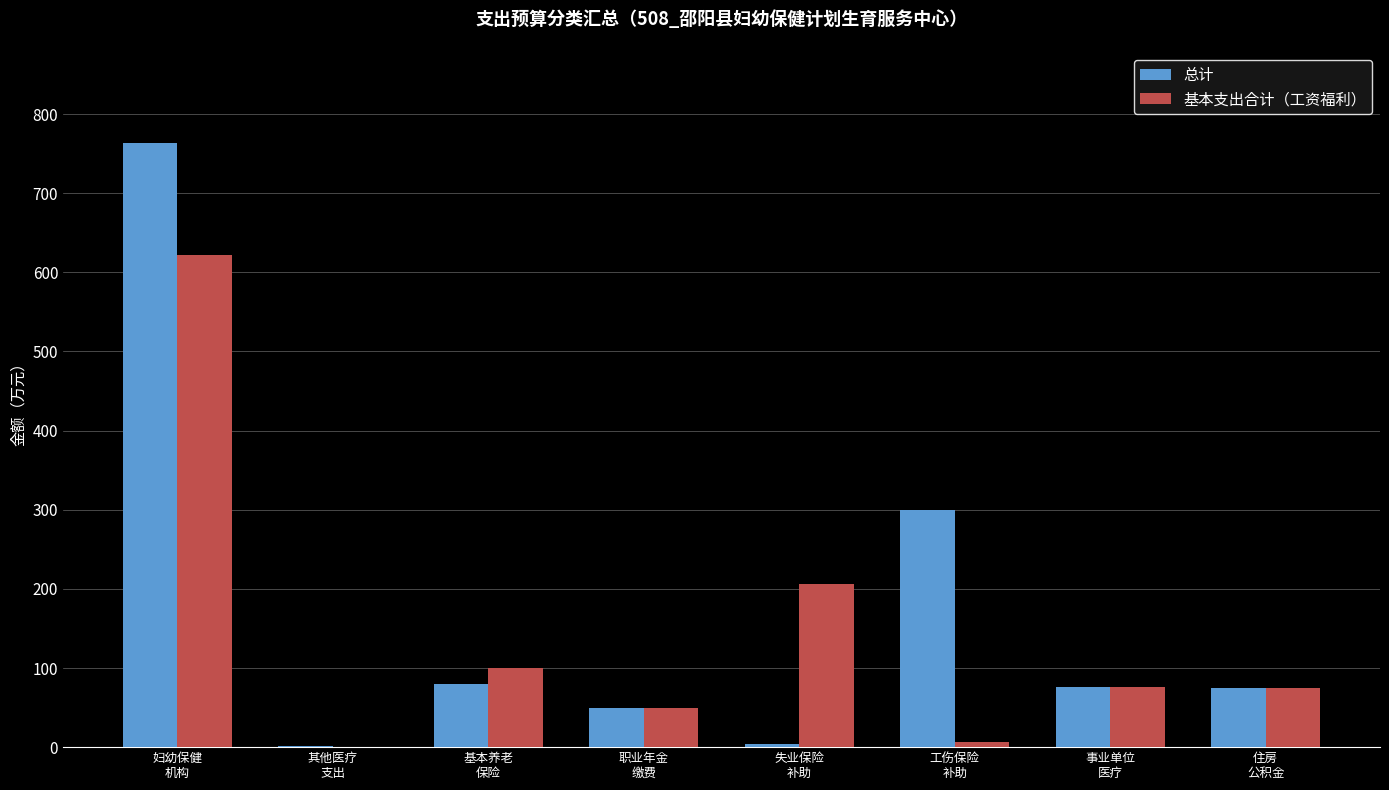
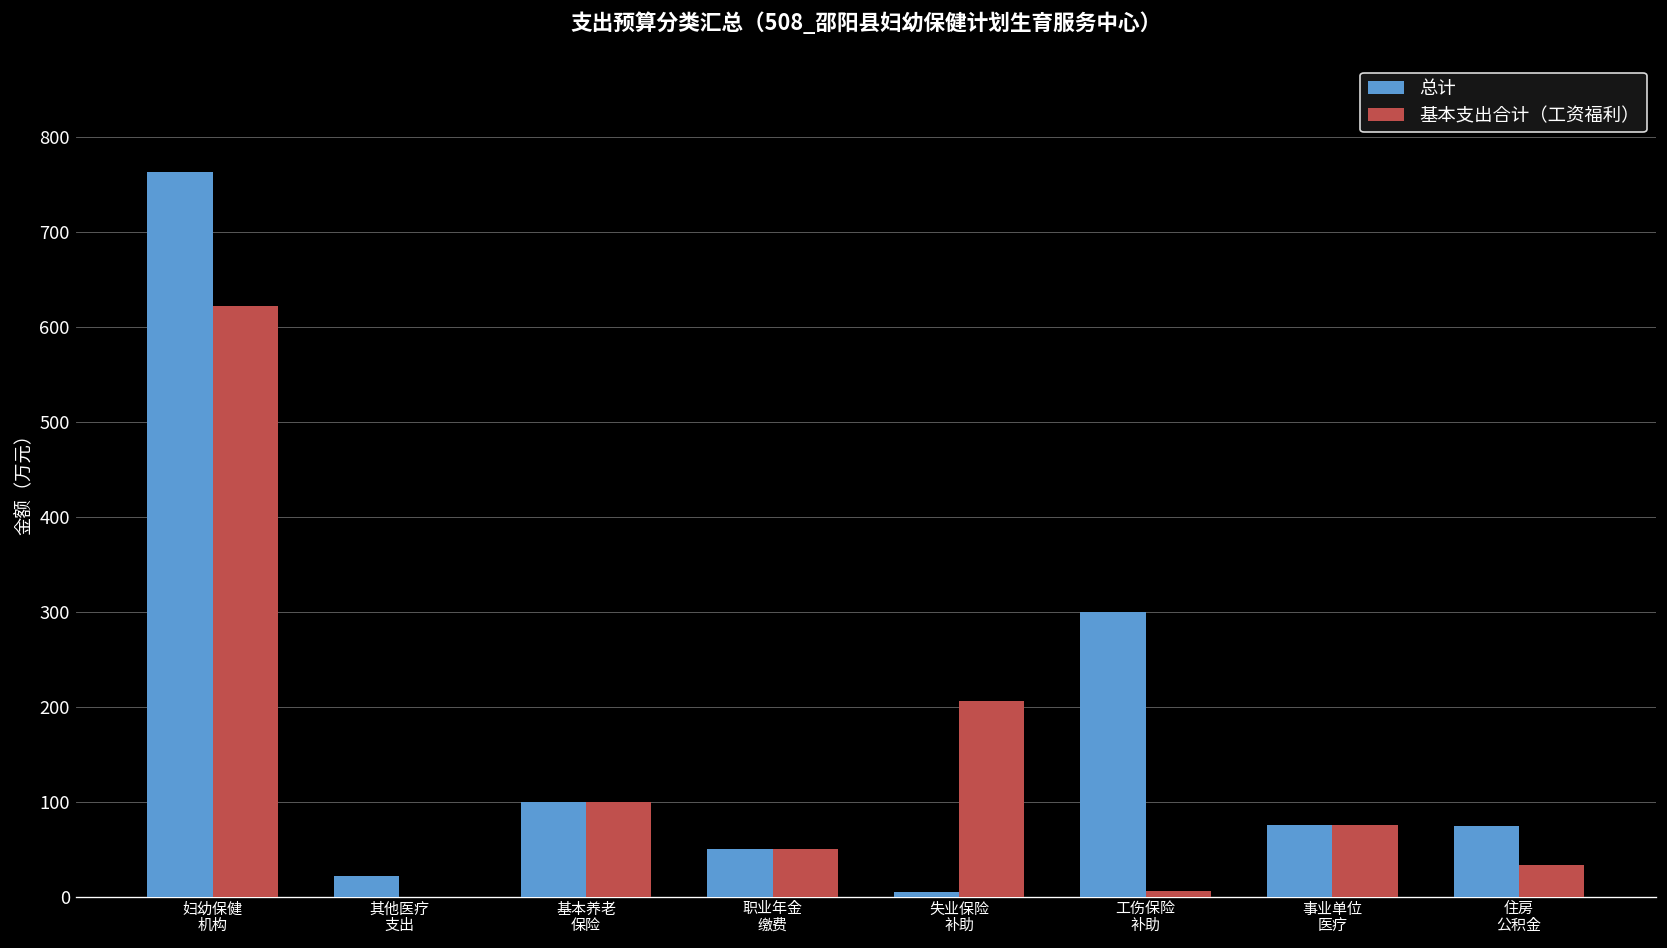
  {
    "总计": {
      "妇幼保健 机构": 760,
-     "其他医疗 支出": 0,
-     "基本养老 保险": 80,
+     "其他医疗 支出": 20,
+     "基本养老 保险": 100,
      "职业年金 缴费": 50,
      "失业保险 补助": 0,
      "工伤保险 补助": 300,
      "事业单位 医疗": 80,
      "住房 公积金": 70
    },
    "基本支出合计（工资福利）": {
      "妇幼保健 机构": 620,
      "其他医疗 支出": 0,
      "基本养老 保险": 100,
      "职业年金 缴费": 50,
      "失业保险 补助": 210,
      "工伤保险 补助": 10,
      "事业单位 医疗": 80,
-     "住房 公积金": 70
+     "住房 公积金": 30
    }
  }
